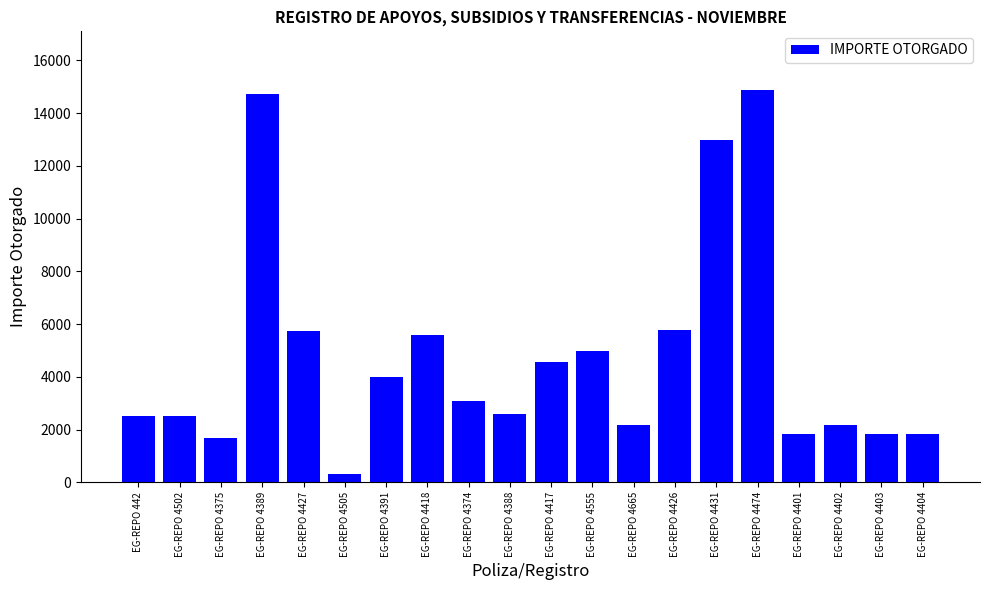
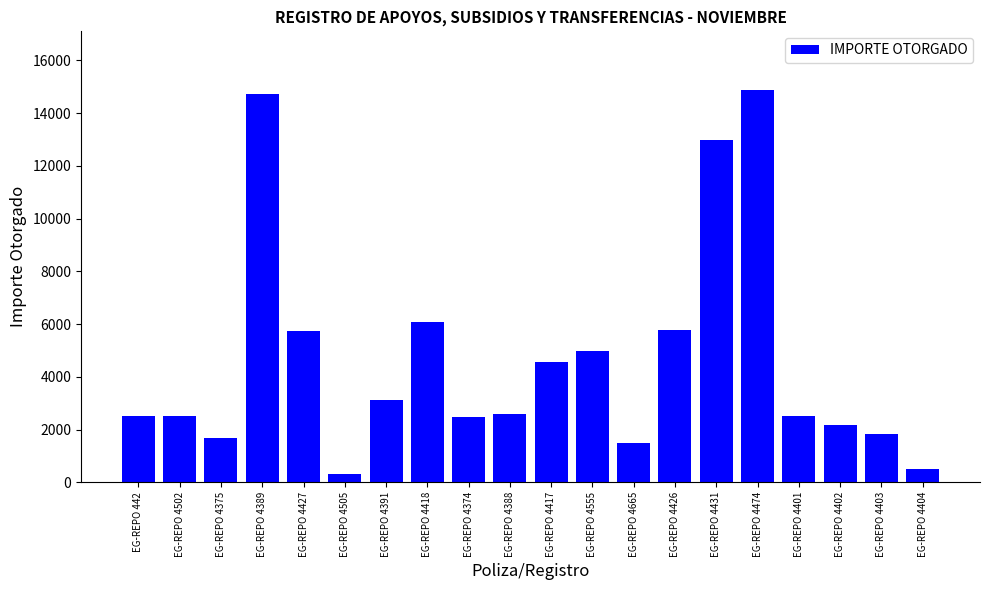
  {
    "EG-REPO 442": 2500,
    "EG-REPO 4502": 2500,
    "EG-REPO 4375": 1700,
    "EG-REPO 4389": 14700,
    "EG-REPO 4427": 5700,
    "EG-REPO 4505": 300,
-   "EG-REPO 4391": 4000,
-   "EG-REPO 4418": 5600,
-   "EG-REPO 4374": 3100,
+   "EG-REPO 4391": 3100,
+   "EG-REPO 4418": 6100,
+   "EG-REPO 4374": 2500,
    "EG-REPO 4388": 2600,
    "EG-REPO 4417": 4600,
    "EG-REPO 4555": 5000,
-   "EG-REPO 4665": 2200,
+   "EG-REPO 4665": 1500,
    "EG-REPO 4426": 5800,
    "EG-REPO 4431": 13000,
    "EG-REPO 4474": 14900,
-   "EG-REPO 4401": 1800,
+   "EG-REPO 4401": 2500,
    "EG-REPO 4402": 2200,
    "EG-REPO 4403": 1800,
-   "EG-REPO 4404": 1800
+   "EG-REPO 4404": 500
  }
